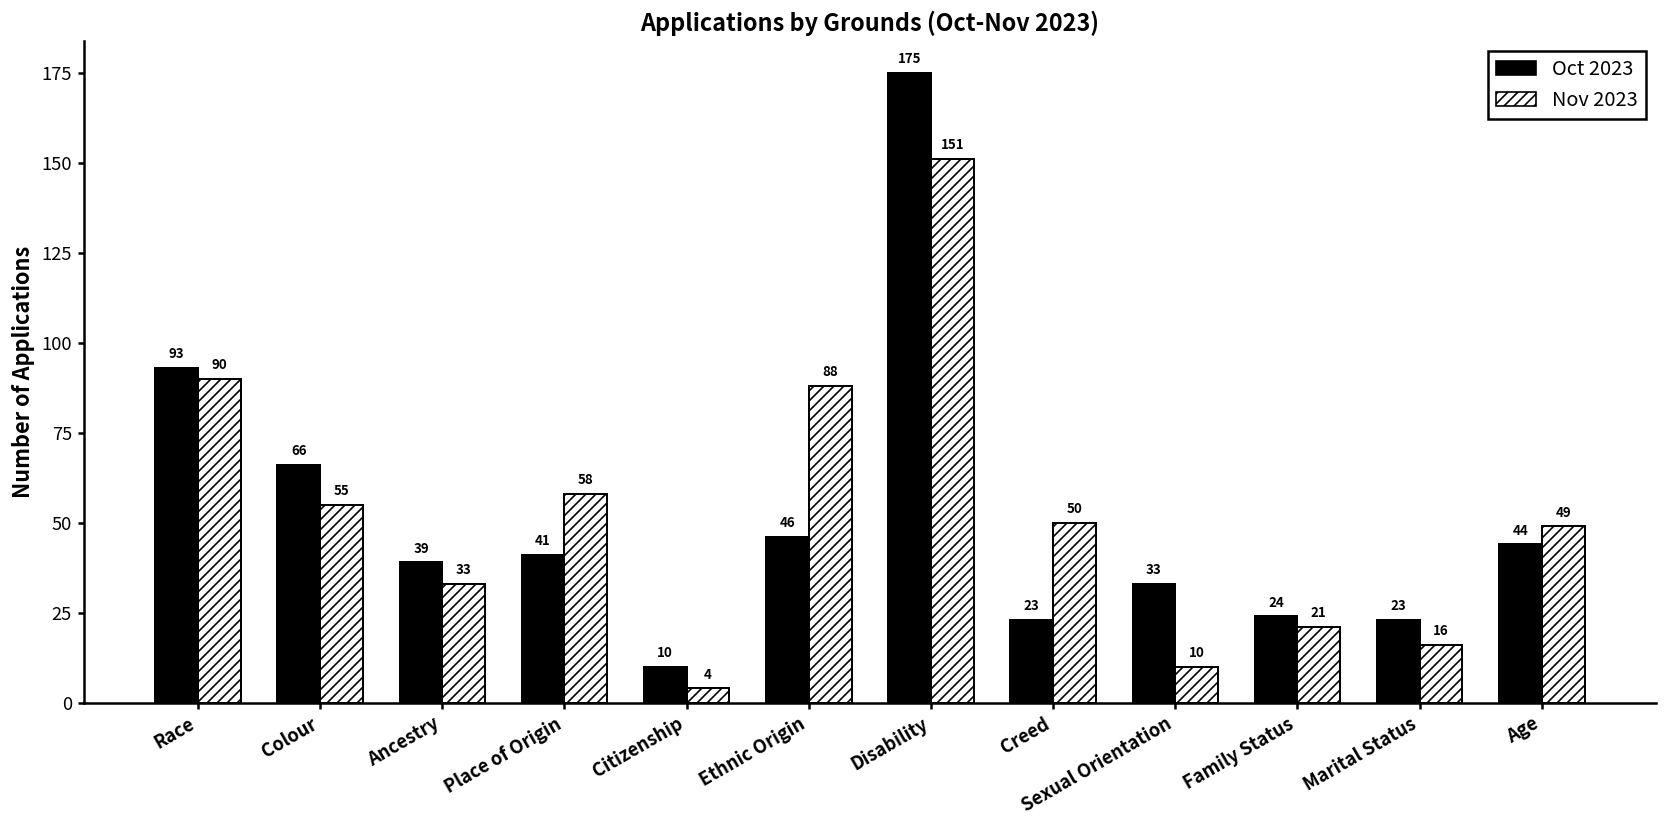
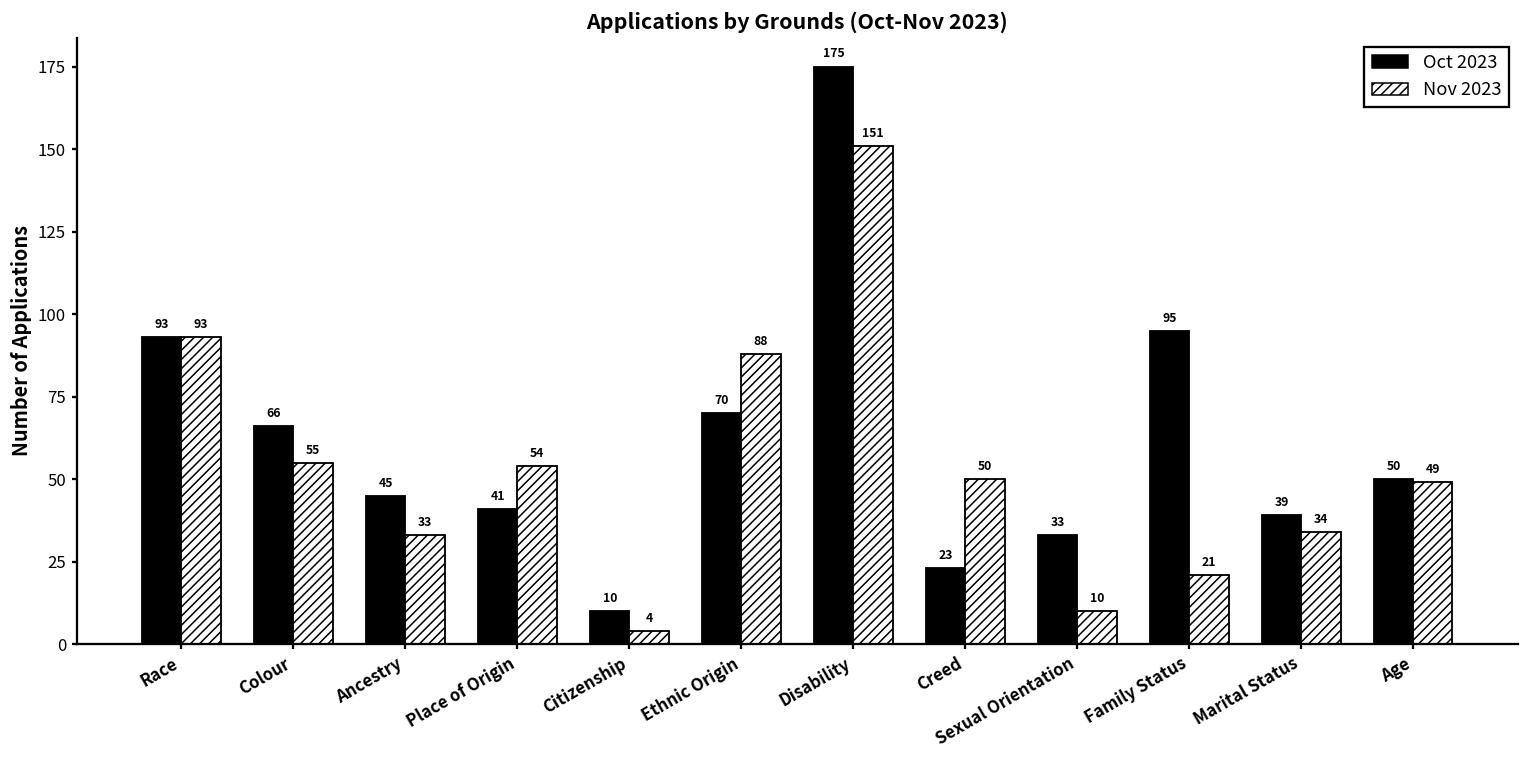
  {
    "Oct 2023": {
      "Race": 93,
      "Colour": 66,
-     "Ancestry": 39,
+     "Ancestry": 45,
      "Place of Origin": 41,
      "Citizenship": 10,
-     "Ethnic Origin": 46,
+     "Ethnic Origin": 70,
      "Disability": 175,
      "Creed": 23,
      "Sexual Orientation": 33,
-     "Family Status": 24,
-     "Marital Status": 23,
-     "Age": 44
+     "Family Status": 95,
+     "Marital Status": 39,
+     "Age": 50
    },
    "Nov 2023": {
-     "Race": 90,
+     "Race": 93,
      "Colour": 55,
      "Ancestry": 33,
-     "Place of Origin": 58,
+     "Place of Origin": 54,
      "Citizenship": 4,
      "Ethnic Origin": 88,
      "Disability": 151,
      "Creed": 50,
      "Sexual Orientation": 10,
      "Family Status": 21,
-     "Marital Status": 16,
+     "Marital Status": 34,
      "Age": 49
    }
  }
